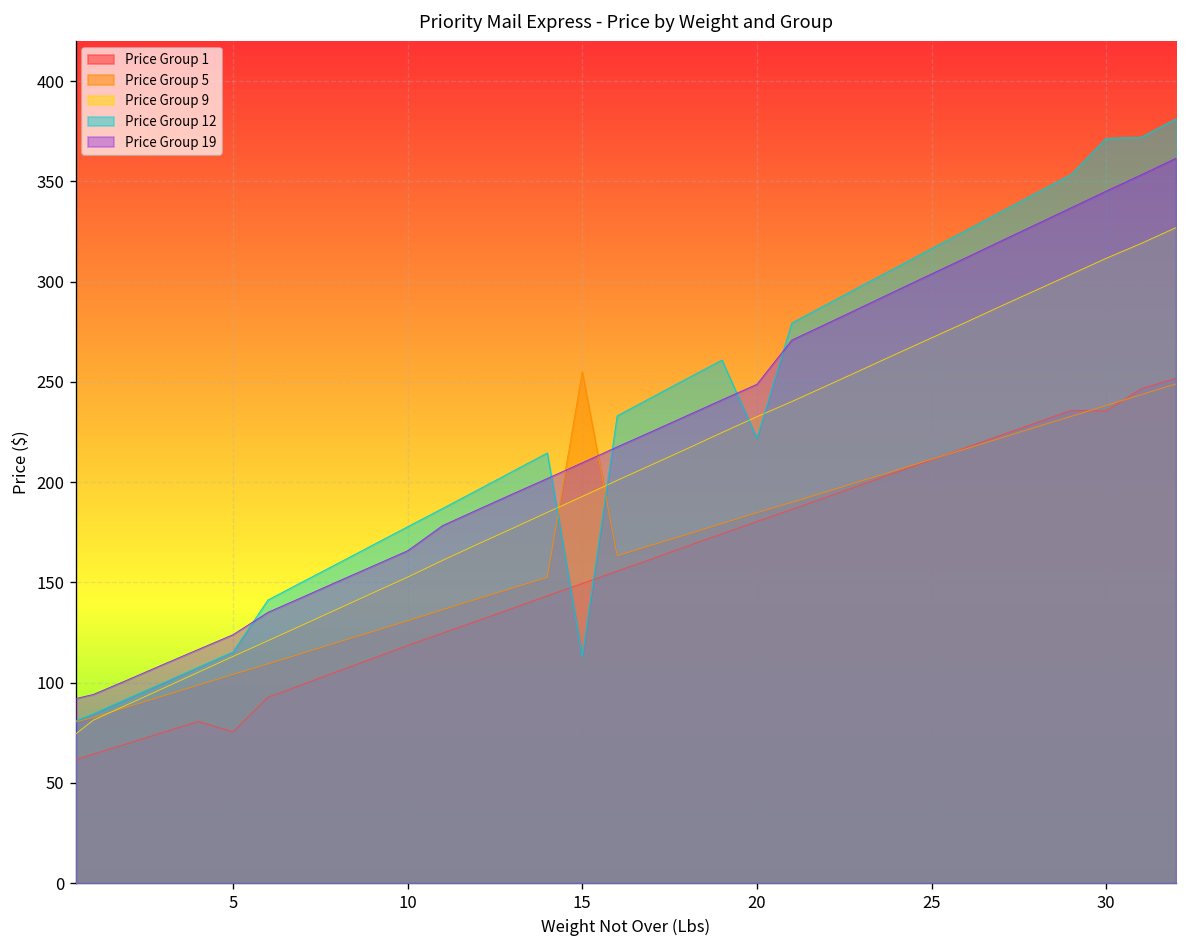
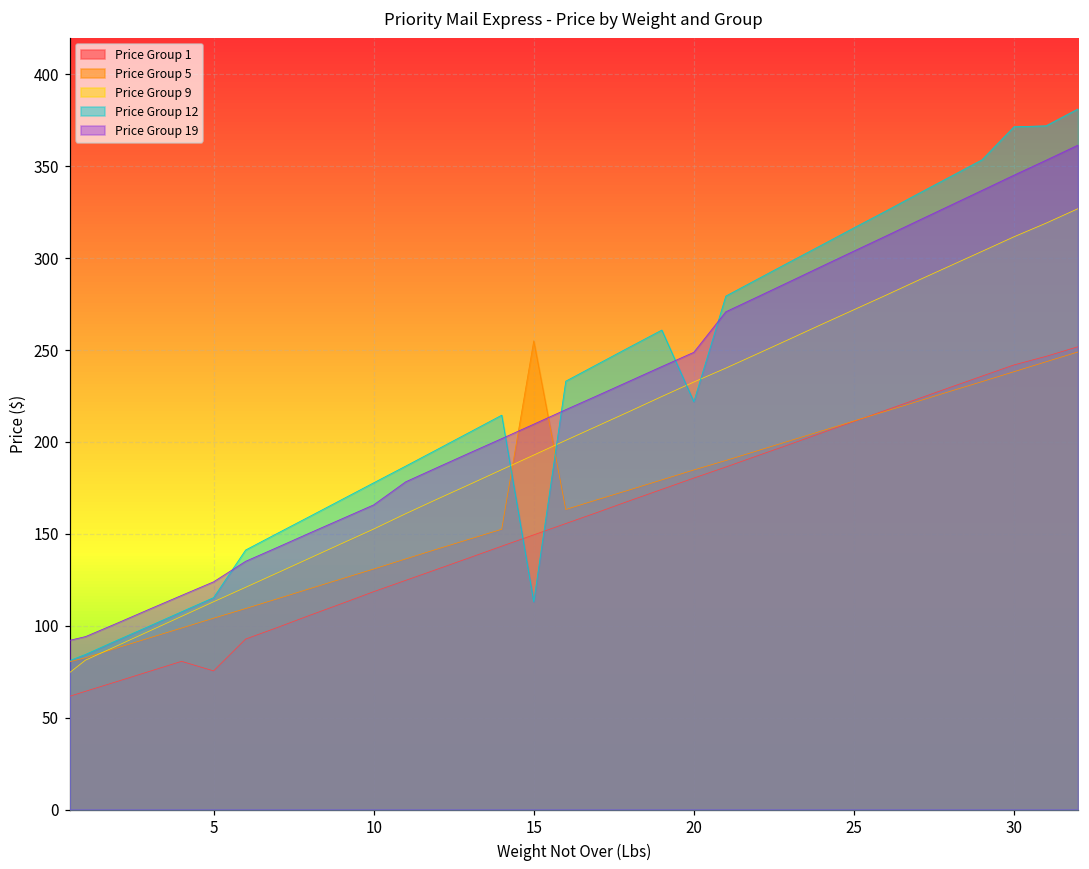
  {
    "Price Group 1": {
      "5": 75,
      "10": 119,
      "15": 149,
      "20": 180,
-     "30": 235
+     "30": 242
    },
    "Price Group 5": {
      "5": 104,
      "10": 131,
      "15": 255,
      "20": 185,
      "30": 238
    },
    "Price Group 9": {
      "5": 113,
      "10": 153,
      "15": 193,
      "20": 233,
      "25": 272,
      "30": 312
    },
    "Price Group 12": {
      "5": 115,
      "10": 178,
      "15": 113,
      "20": 222,
      "25": 316,
      "30": 371
    },
    "Price Group 19": {
      "5": 124,
      "10": 166,
      "15": 210,
      "20": 249,
      "25": 304,
      "30": 345
    }
  }
